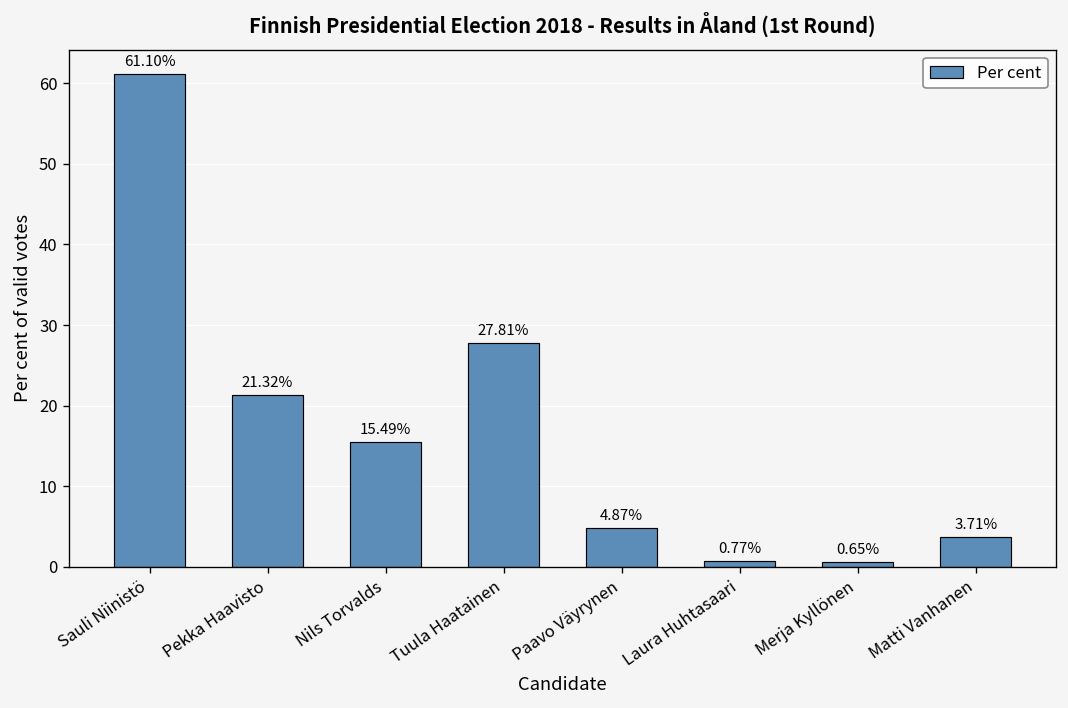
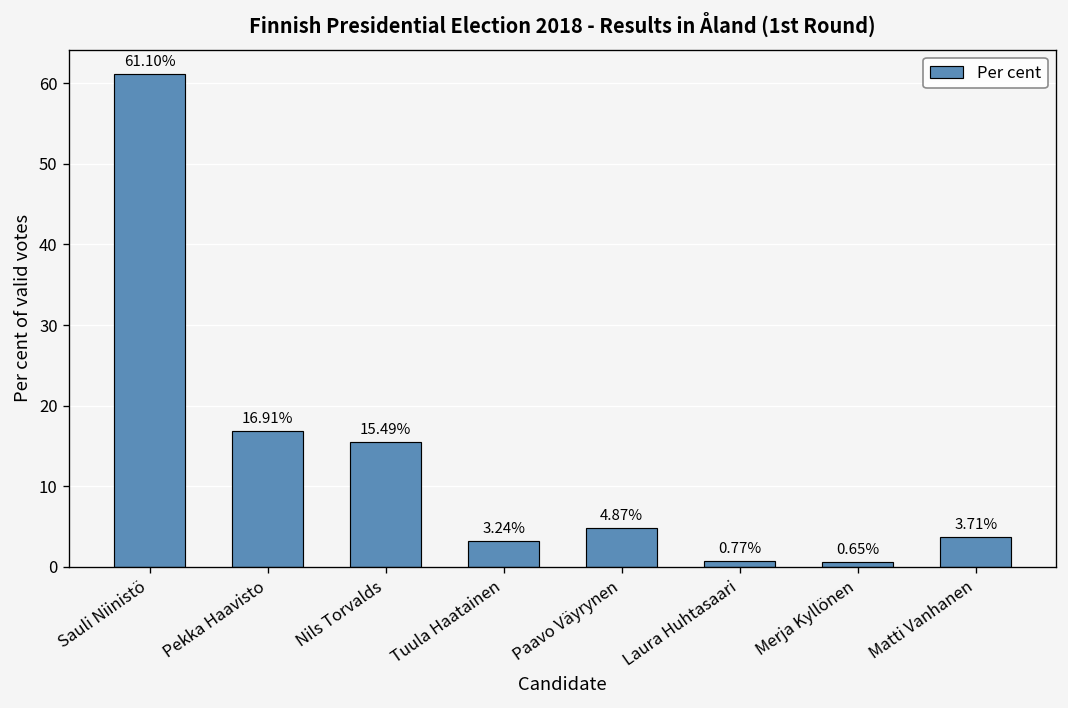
  {
    "Sauli Niinistö": "61.10%",
-   "Pekka Haavisto": "21.32%",
+   "Pekka Haavisto": "16.91%",
    "Nils Torvalds": "15.49%",
-   "Tuula Haatainen": "27.81%",
+   "Tuula Haatainen": "3.24%",
    "Paavo Väyrynen": "4.87%",
    "Laura Huhtasaari": "0.77%",
    "Merja Kyllönen": "0.65%",
    "Matti Vanhanen": "3.71%"
  }
